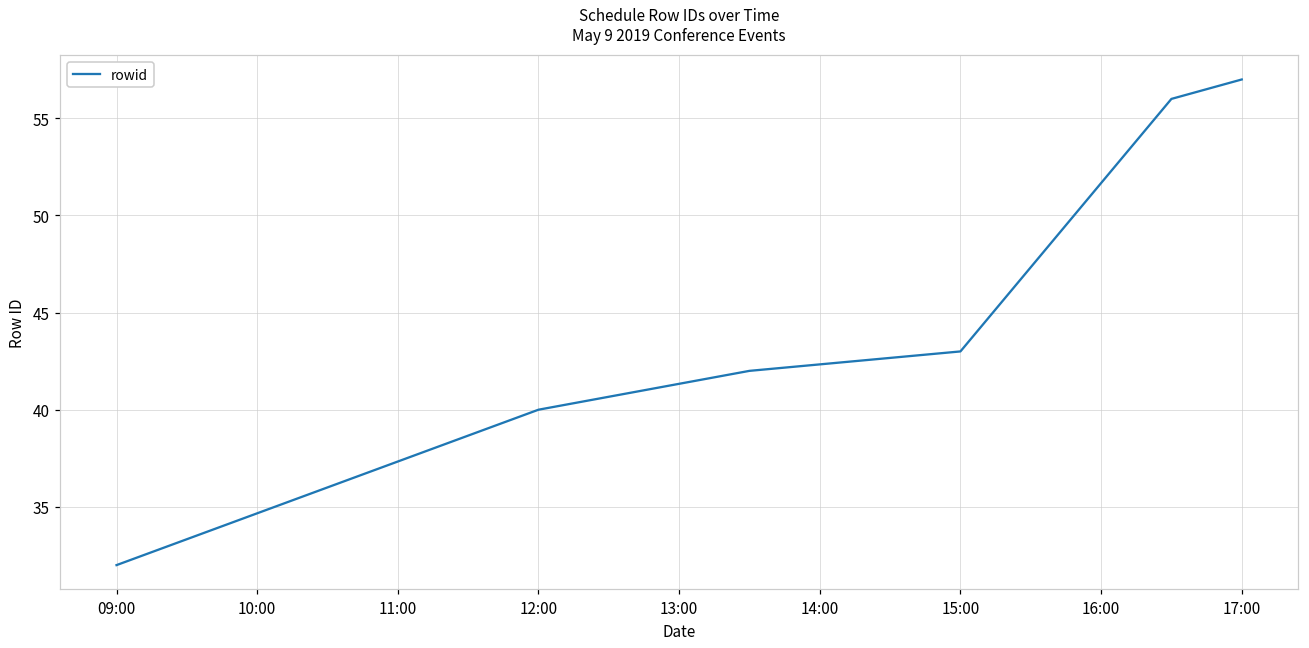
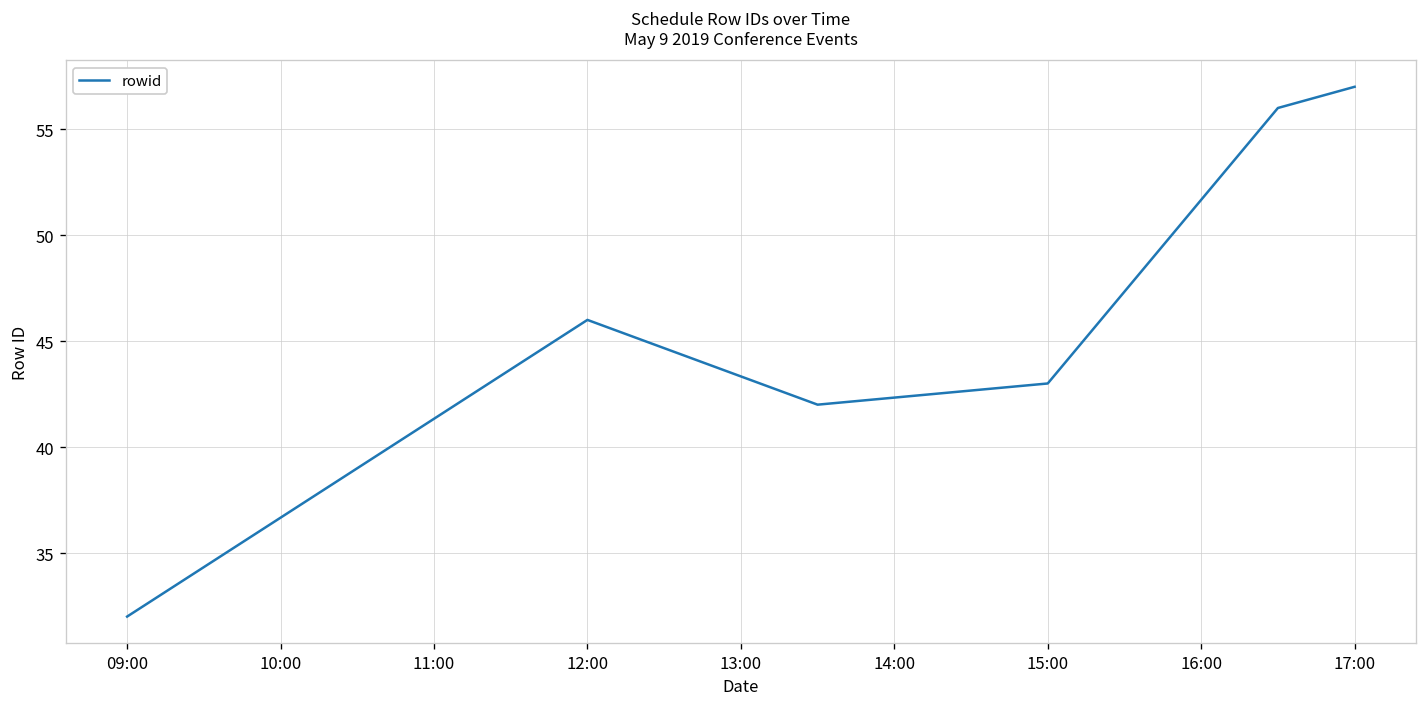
  {
    "09:00": 32,
-   "12:00": 40,
+   "12:00": 46,
    "15:00": 43,
    "17:00": 57
  }
